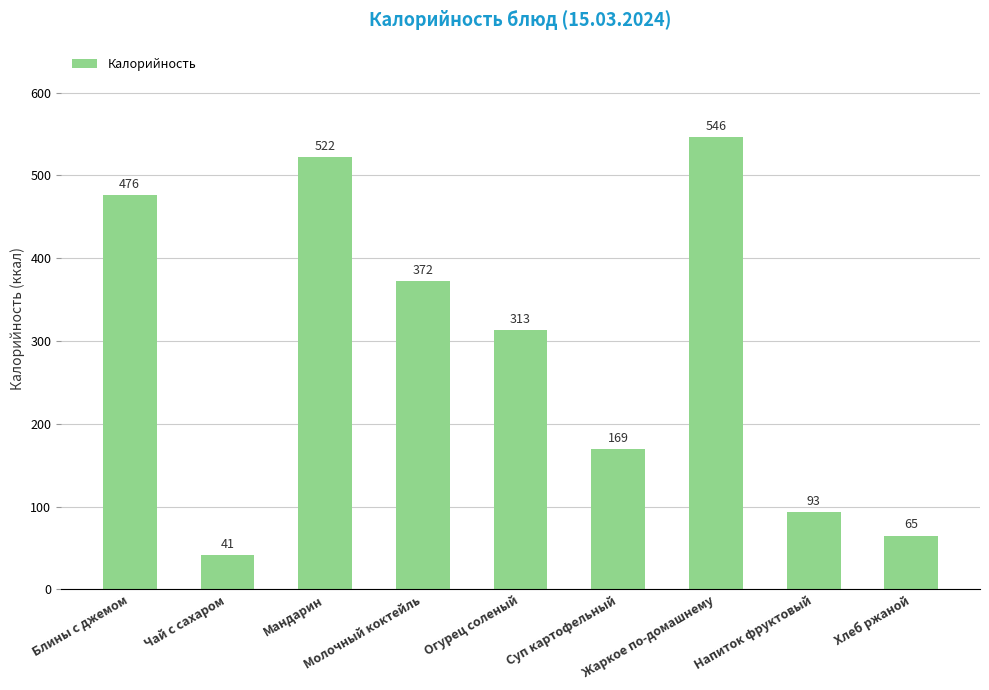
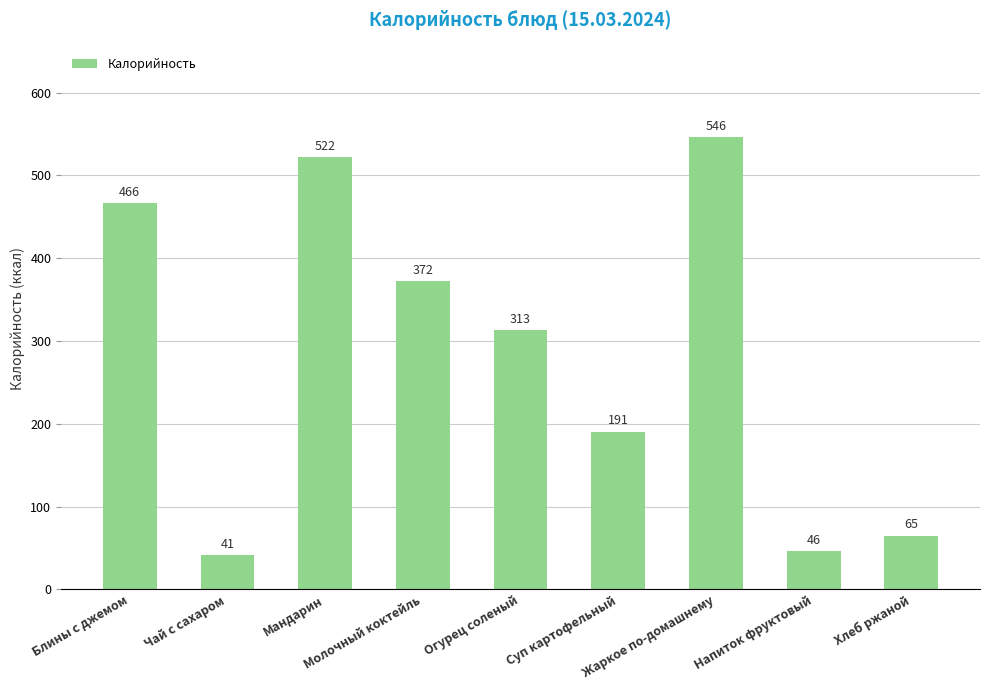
  {
-   "Блины с джемом": 476,
+   "Блины с джемом": 466,
    "Чай с сахаром": 41,
    "Мандарин": 522,
    "Молочный коктейль": 372,
    "Огурец соленый": 313,
-   "Суп картофельный": 169,
+   "Суп картофельный": 191,
    "Жаркое по-домашнему": 546,
-   "Напиток фруктовый": 93,
+   "Напиток фруктовый": 46,
    "Хлеб ржаной": 65
  }
